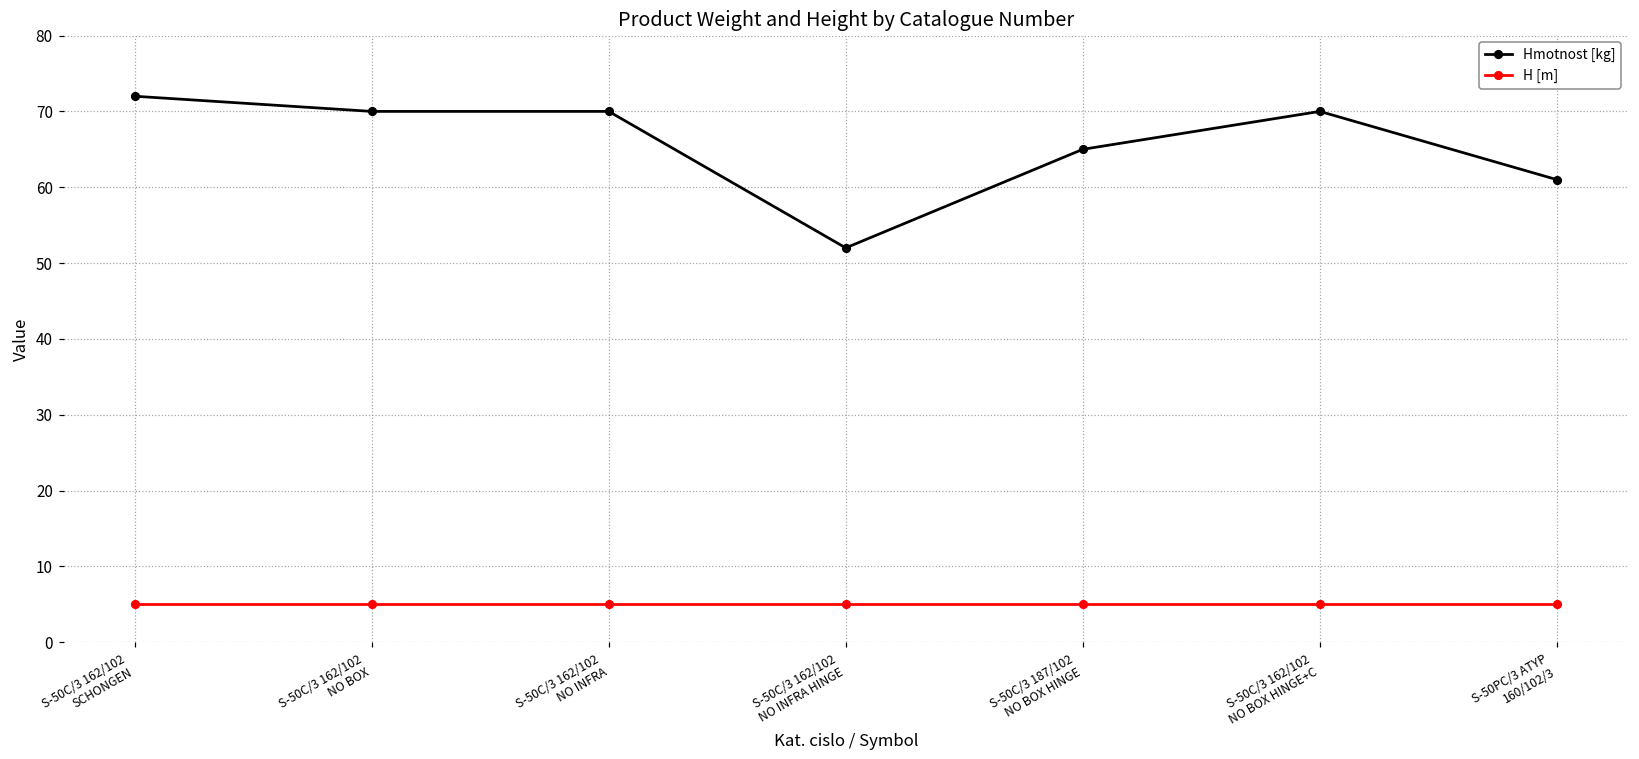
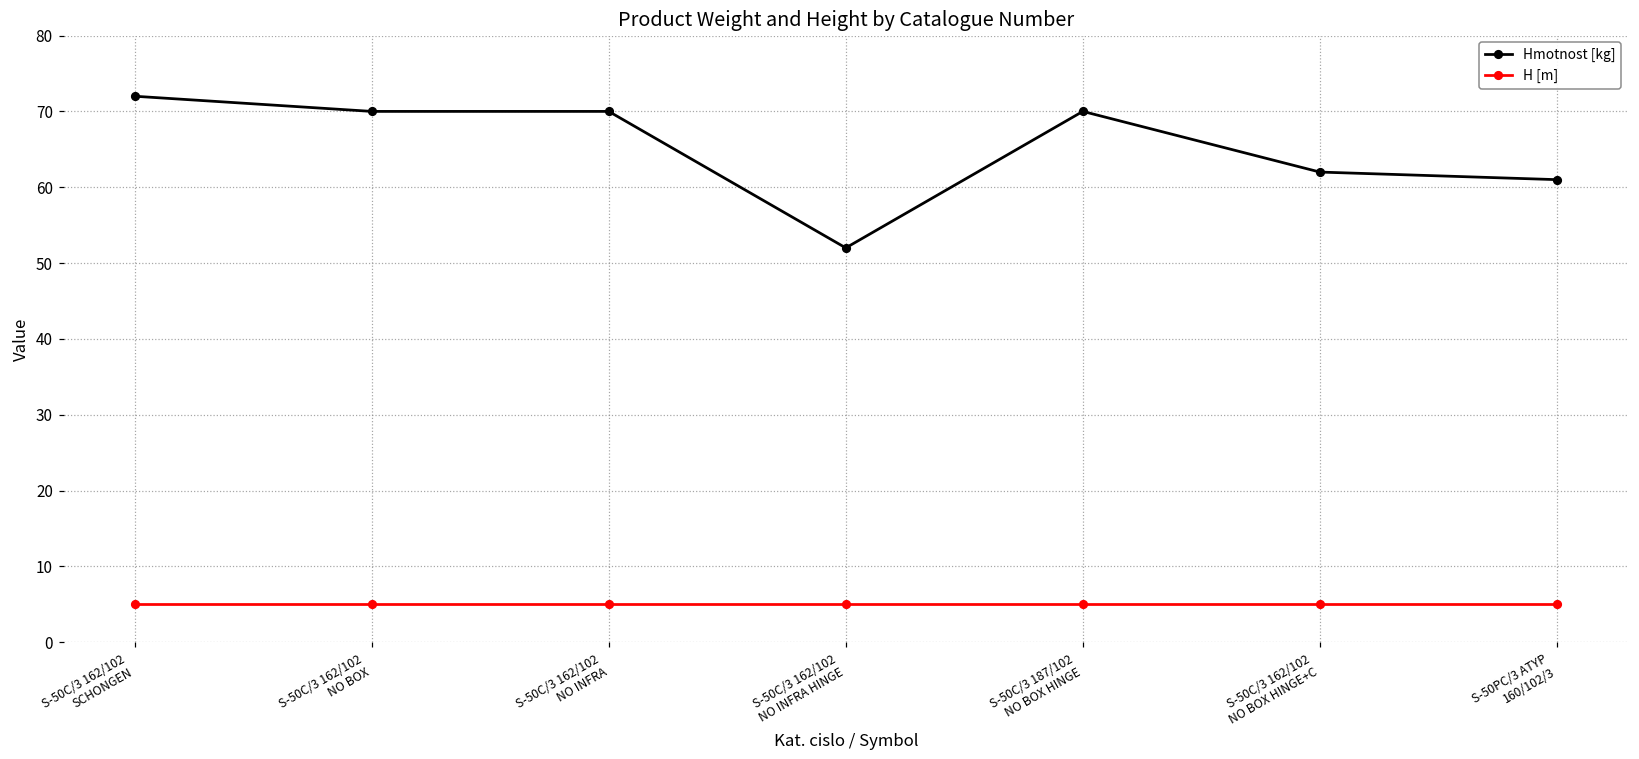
  {
    "Hmotnost [kg]": {
      "S-50C/3 162/102 SCHONGEN": 72,
      "S-50C/3 162/102 NO BOX": 70,
      "S-50C/3 162/102 NO INFRA": 70,
      "S-50C/3 162/102 NO INFRA HINGE": 52,
-     "S-50C/3 187/102 NO BOX HINGE": 65,
-     "S-50C/3 162/102 NO BOX HINGE+C": 70,
+     "S-50C/3 187/102 NO BOX HINGE": 70,
+     "S-50C/3 162/102 NO BOX HINGE+C": 62,
      "S-50PC/3 ATYP 160/102/3": 61
    },
    "H [m]": {
      "S-50C/3 162/102 SCHONGEN": 5,
      "S-50C/3 162/102 NO BOX": 5,
      "S-50C/3 162/102 NO INFRA": 5,
      "S-50C/3 162/102 NO INFRA HINGE": 5,
      "S-50C/3 187/102 NO BOX HINGE": 5,
      "S-50C/3 162/102 NO BOX HINGE+C": 5,
      "S-50PC/3 ATYP 160/102/3": 5
    }
  }
